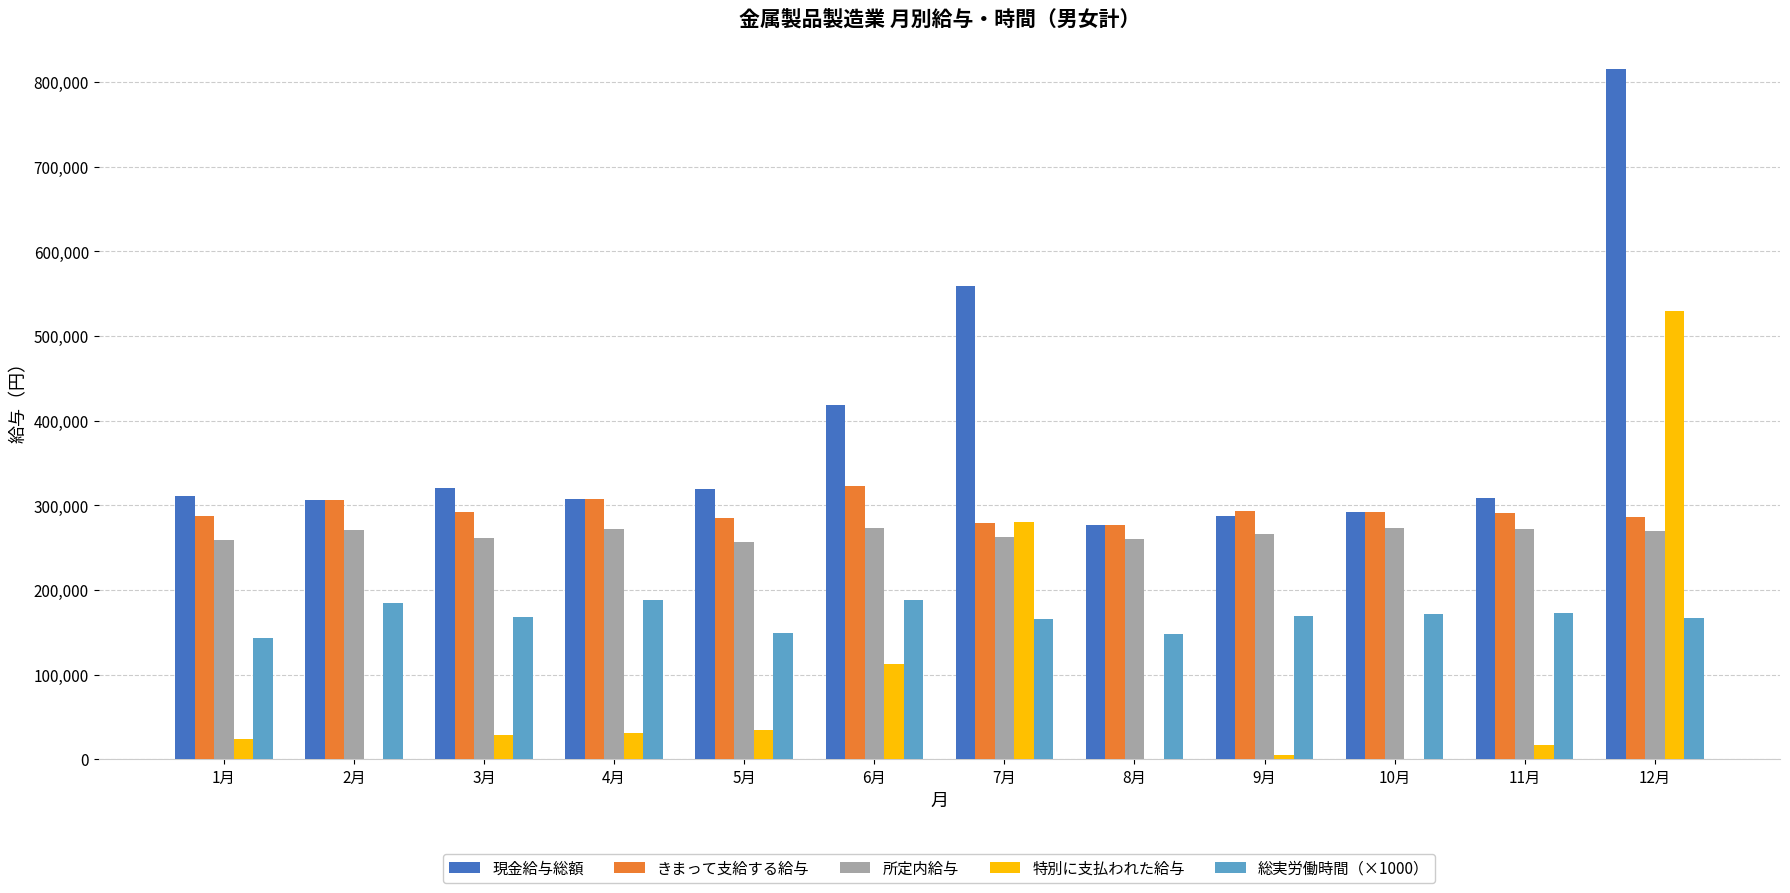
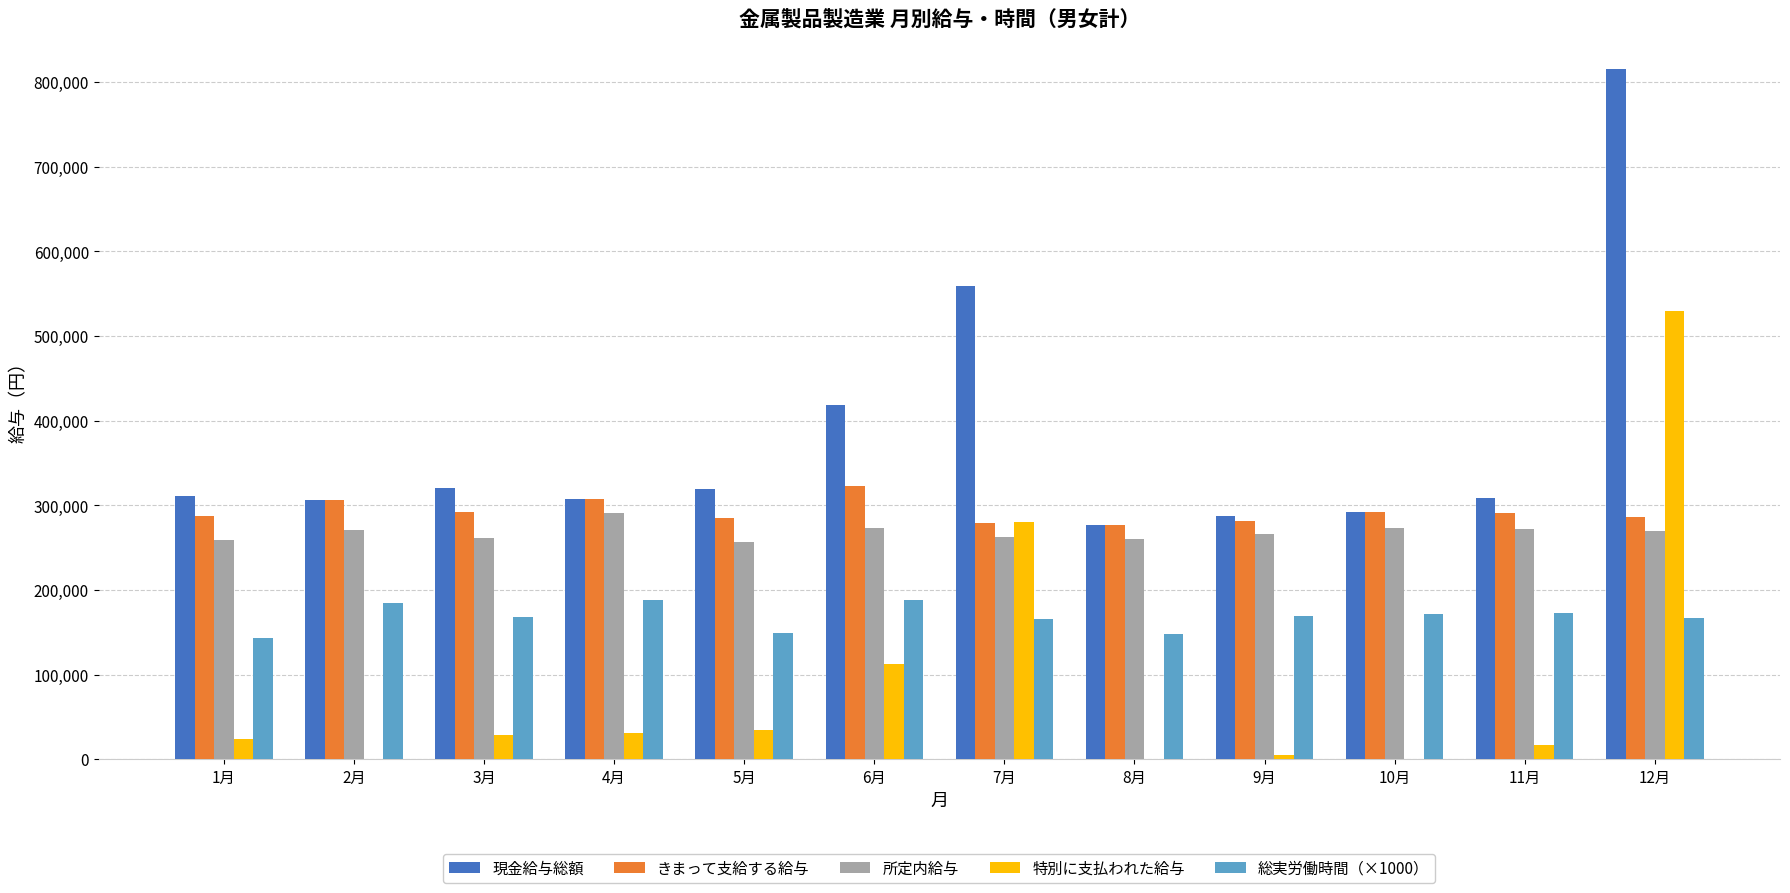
  {
    "きまって支給する給与": {
      "1月": "290,000",
      "2月": "310,000",
      "3月": "290,000",
      "4月": "310,000",
      "5月": "280,000",
      "6月": "320,000",
      "7月": "280,000",
      "8月": "280,000",
-     "9月": "290,000",
+     "9月": "280,000",
      "10月": "290,000",
      "11月": "290,000",
      "12月": "290,000"
    },
    "所定内給与": {
      "1月": "260,000",
      "2月": "270,000",
      "3月": "260,000",
-     "4月": "270,000",
+     "4月": "290,000",
      "5月": "260,000",
      "6月": "270,000",
      "7月": "260,000",
      "8月": "260,000",
      "9月": "270,000",
      "10月": "270,000",
      "11月": "270,000",
      "12月": "270,000"
    },
    "特別に支払われた給与": {
      "1月": "20,000",
      "3月": "30,000",
      "4月": "30,000",
      "5月": "30,000",
      "6月": "110,000",
      "7月": "280,000",
      "9月": "10,000",
      "11月": "20,000",
      "12月": "530,000"
    }
  }
